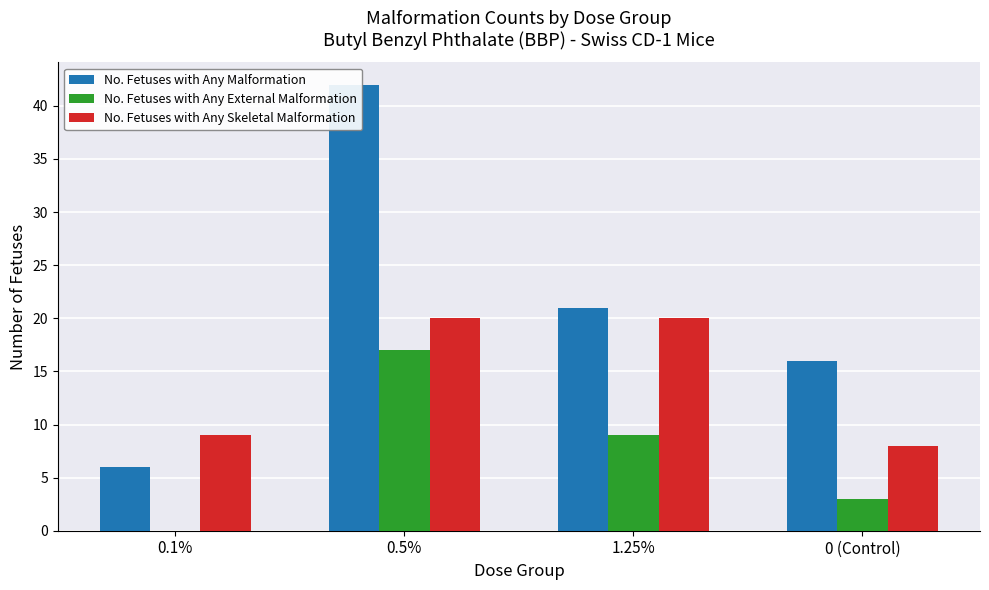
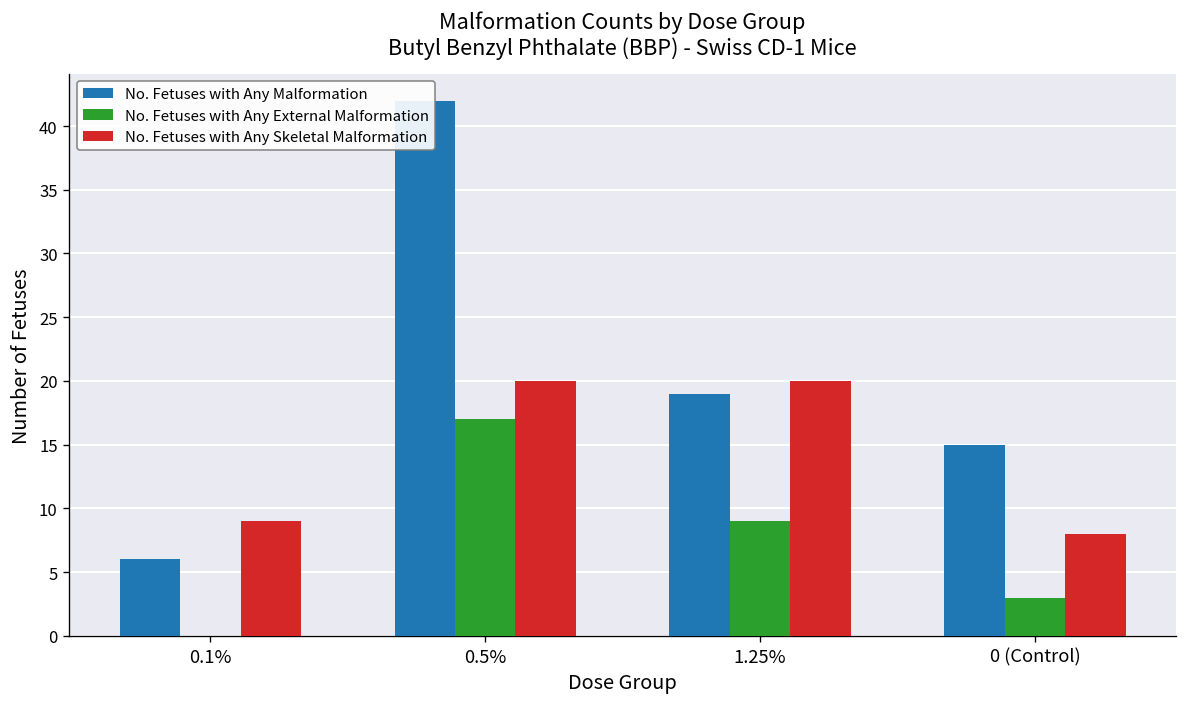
  {
    "No. Fetuses with Any Malformation": {
      "0.1%": 6,
-     "1.25%": 21,
-     "0 (Control)": 16
+     "1.25%": 19,
+     "0 (Control)": 15
    },
    "No. Fetuses with Any External Malformation": {
      "0.1%": 0,
      "0.5%": 17,
      "1.25%": 9,
      "0 (Control)": 3
    },
    "No. Fetuses with Any Skeletal Malformation": {
      "0.1%": 9,
      "0.5%": 20,
      "1.25%": 20,
      "0 (Control)": 8
    }
  }
